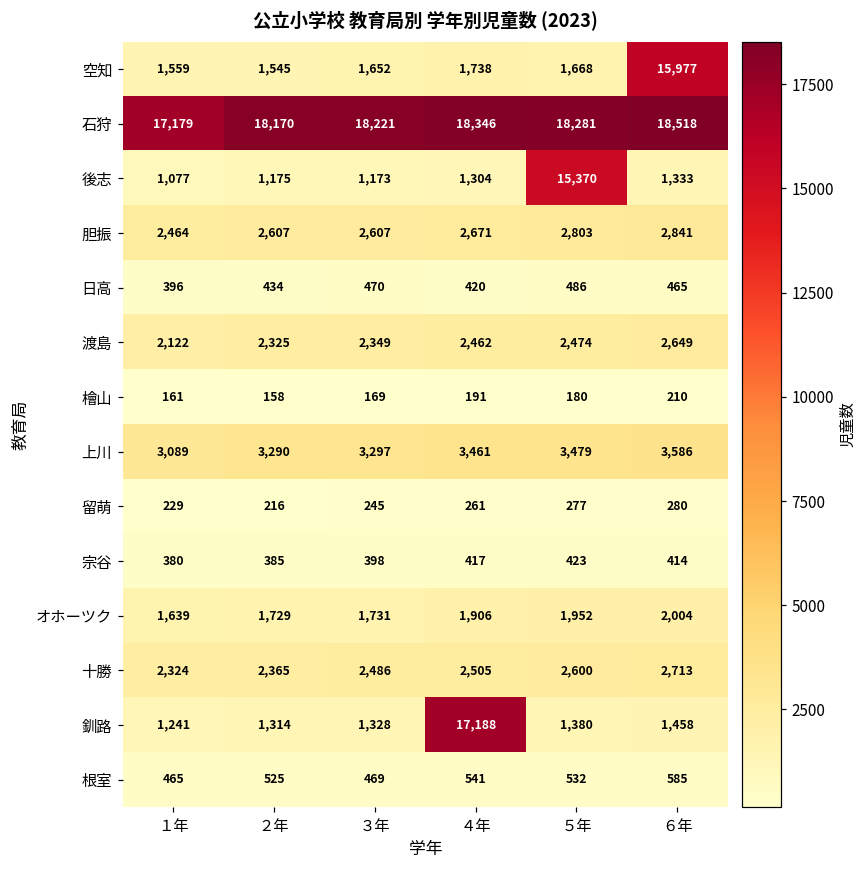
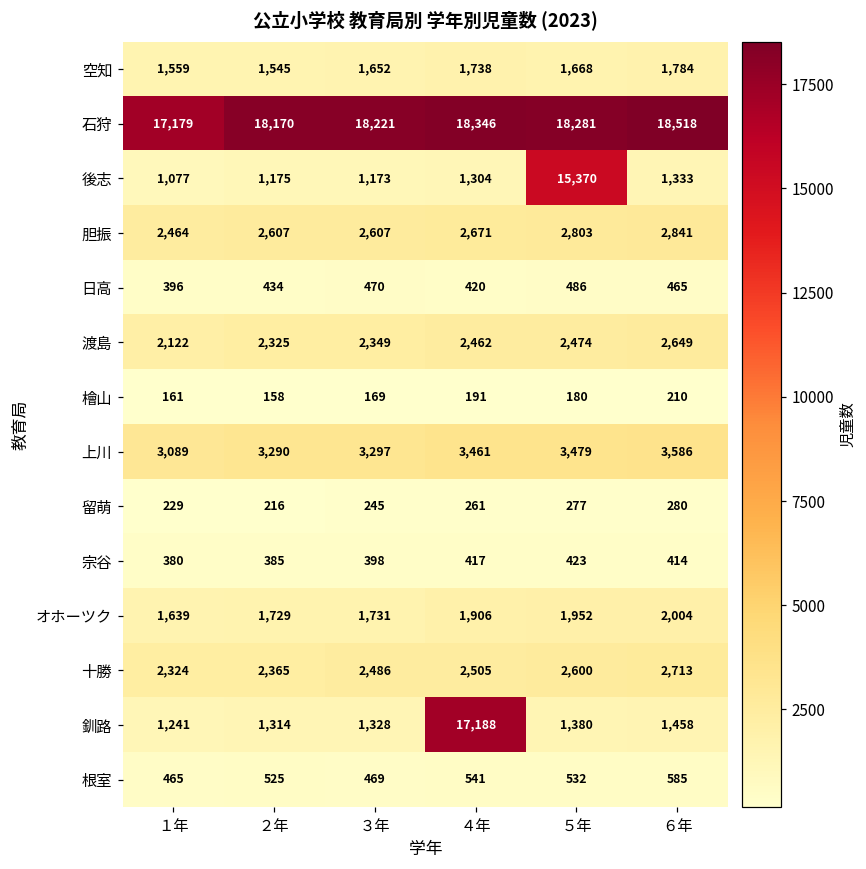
  {
    "空知": {
      "１年": "1,559",
      "２年": "1,545",
      "３年": "1,652",
      "４年": "1,738",
      "５年": "1,668",
-     "６年": "15,977"
+     "６年": "1,784"
    },
    "石狩": {
      "１年": "17,179",
      "２年": "18,170",
      "３年": "18,221",
      "４年": "18,346",
      "５年": "18,281",
      "６年": "18,518"
    },
    "後志": {
      "１年": "1,077",
      "２年": "1,175",
      "３年": "1,173",
      "４年": "1,304",
      "５年": "15,370",
      "６年": "1,333"
    },
    "胆振": {
      "１年": "2,464",
      "２年": "2,607",
      "３年": "2,607",
      "４年": "2,671",
      "５年": "2,803",
      "６年": "2,841"
    },
    "日高": {
      "１年": "396",
      "２年": "434",
      "３年": "470",
      "４年": "420",
      "５年": "486",
      "６年": "465"
    },
    "渡島": {
      "１年": "2,122",
      "２年": "2,325",
      "３年": "2,349",
      "４年": "2,462",
      "５年": "2,474",
      "６年": "2,649"
    },
    "檜山": {
      "１年": "161",
      "２年": "158",
      "３年": "169",
      "４年": "191",
      "５年": "180",
      "６年": "210"
    },
    "上川": {
      "１年": "3,089",
      "２年": "3,290",
      "３年": "3,297",
      "４年": "3,461",
      "５年": "3,479",
      "６年": "3,586"
    },
    "留萌": {
      "１年": "229",
      "２年": "216",
      "３年": "245",
      "４年": "261",
      "５年": "277",
      "６年": "280"
    },
    "宗谷": {
      "１年": "380",
      "２年": "385",
      "３年": "398",
      "４年": "417",
      "５年": "423",
      "６年": "414"
    },
    "オホーツク": {
      "１年": "1,639",
      "２年": "1,729",
      "３年": "1,731",
      "４年": "1,906",
      "５年": "1,952",
      "６年": "2,004"
    },
    "十勝": {
      "１年": "2,324",
      "２年": "2,365",
      "３年": "2,486",
      "４年": "2,505",
      "５年": "2,600",
      "６年": "2,713"
    },
    "釧路": {
      "１年": "1,241",
      "２年": "1,314",
      "３年": "1,328",
      "４年": "17,188",
      "５年": "1,380",
      "６年": "1,458"
    },
    "根室": {
      "１年": "465",
      "２年": "525",
      "３年": "469",
      "４年": "541",
      "５年": "532",
      "６年": "585"
    }
  }
